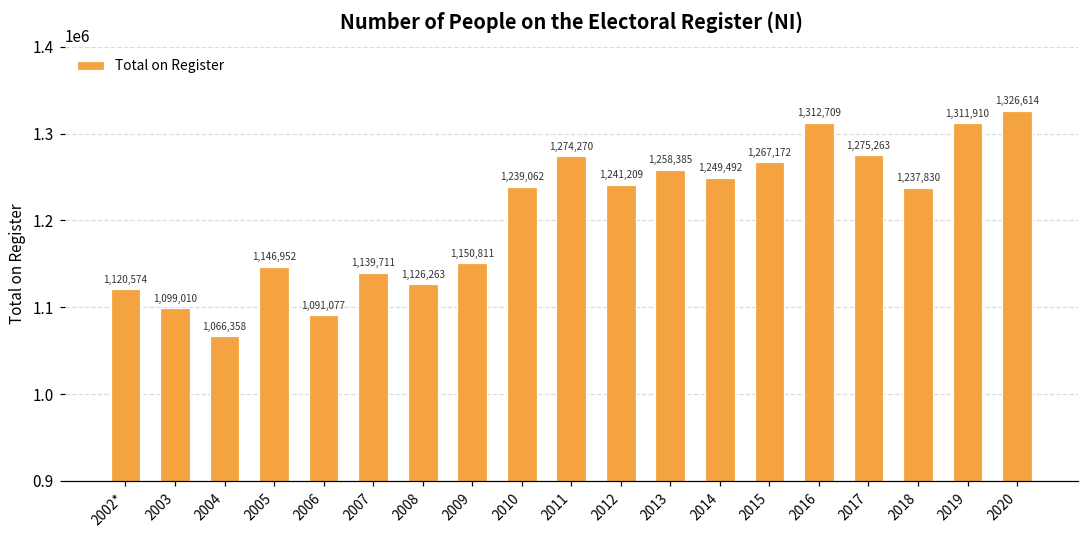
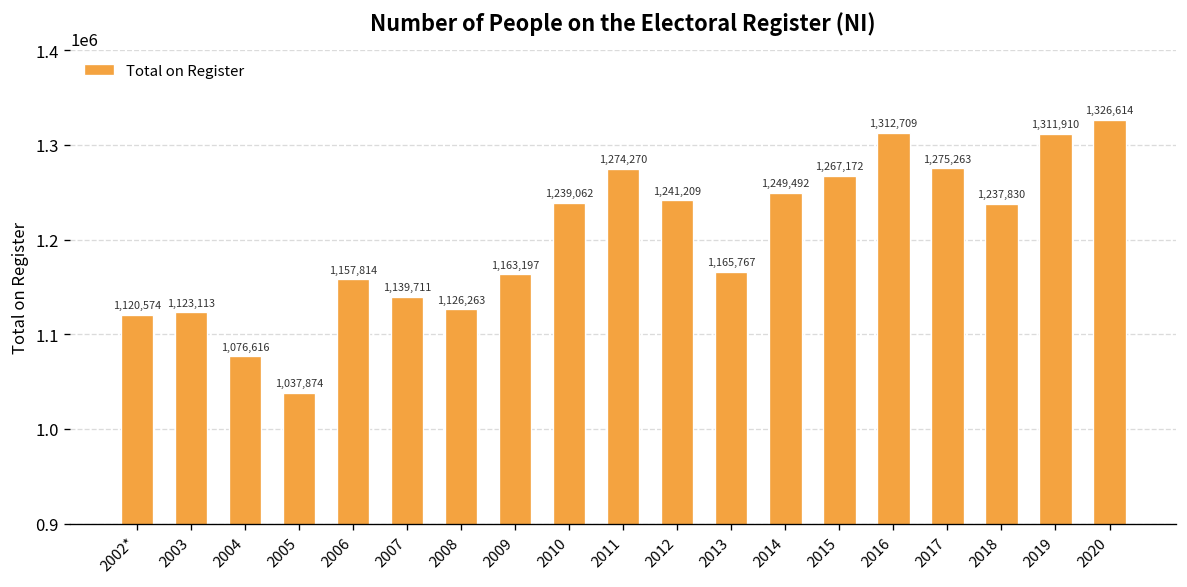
  {
    "2002*": "1,120,574",
-   "2003": "1,099,010",
-   "2004": "1,066,358",
-   "2005": "1,146,952",
-   "2006": "1,091,077",
+   "2003": "1,123,113",
+   "2004": "1,076,616",
+   "2005": "1,037,874",
+   "2006": "1,157,814",
    "2007": "1,139,711",
    "2008": "1,126,263",
-   "2009": "1,150,811",
+   "2009": "1,163,197",
    "2010": "1,239,062",
    "2011": "1,274,270",
    "2012": "1,241,209",
-   "2013": "1,258,385",
+   "2013": "1,165,767",
    "2014": "1,249,492",
    "2015": "1,267,172",
    "2016": "1,312,709",
    "2017": "1,275,263",
    "2018": "1,237,830",
    "2019": "1,311,910",
    "2020": "1,326,614"
  }
